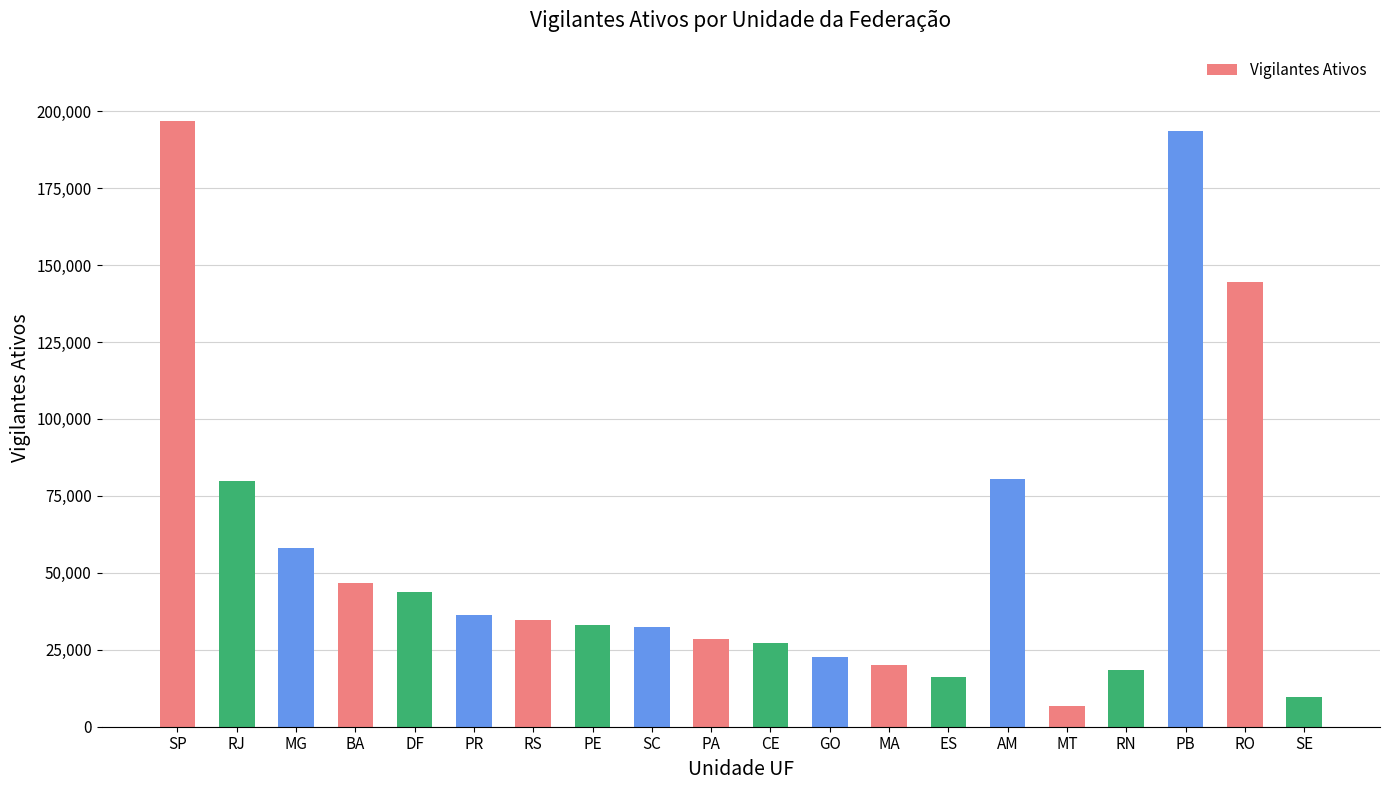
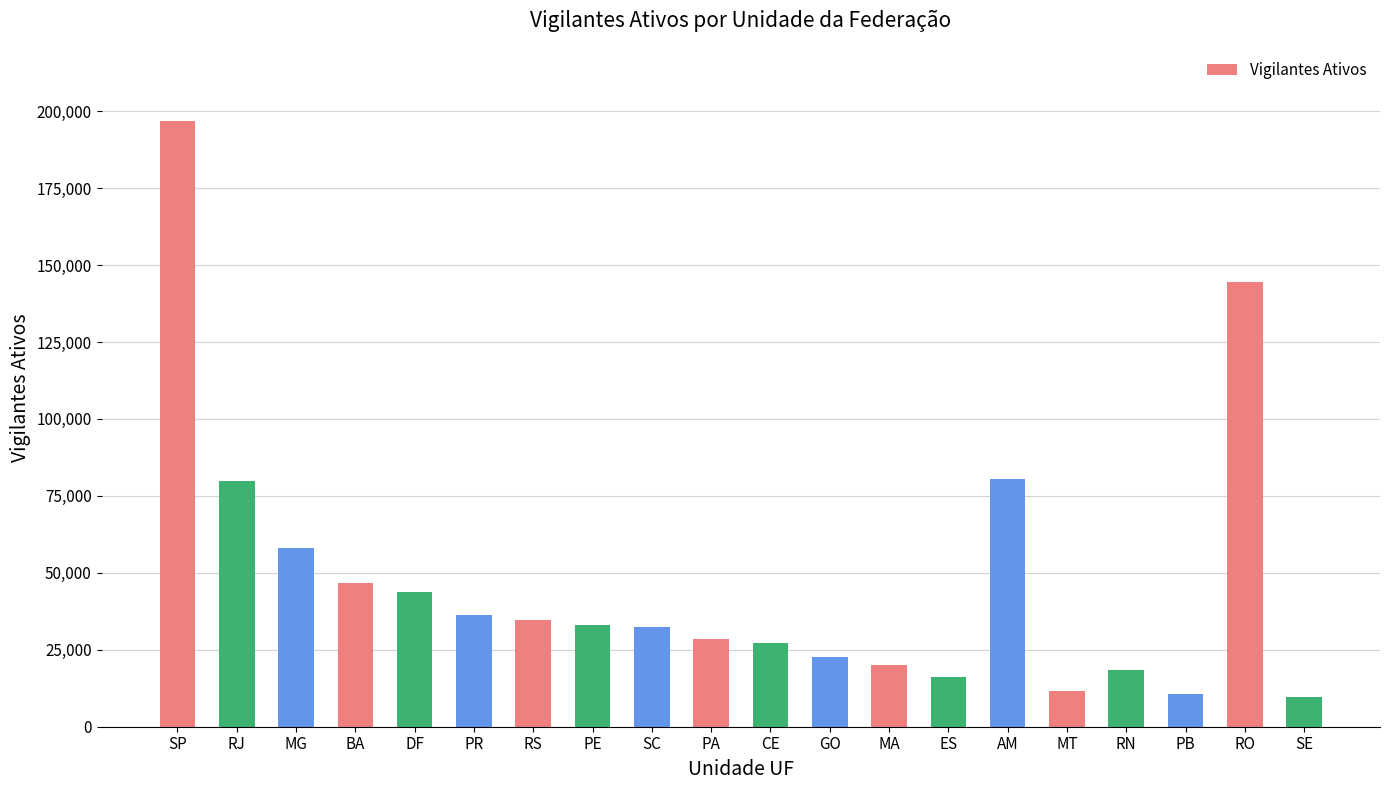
  {
    "SP": "197,000",
    "RJ": "80,000",
    "MG": "58,000",
    "BA": "47,000",
    "DF": "44,000",
    "PR": "36,000",
    "RS": "35,000",
    "PE": "33,000",
    "SC": "32,000",
    "PA": "29,000",
    "CE": "27,000",
    "GO": "23,000",
    "MA": "20,000",
    "ES": "16,000",
    "AM": "80,000",
-   "MT": "7,000",
+   "MT": "12,000",
    "RN": "19,000",
-   "PB": "193,000",
+   "PB": "11,000",
    "RO": "145,000",
    "SE": "10,000"
  }
